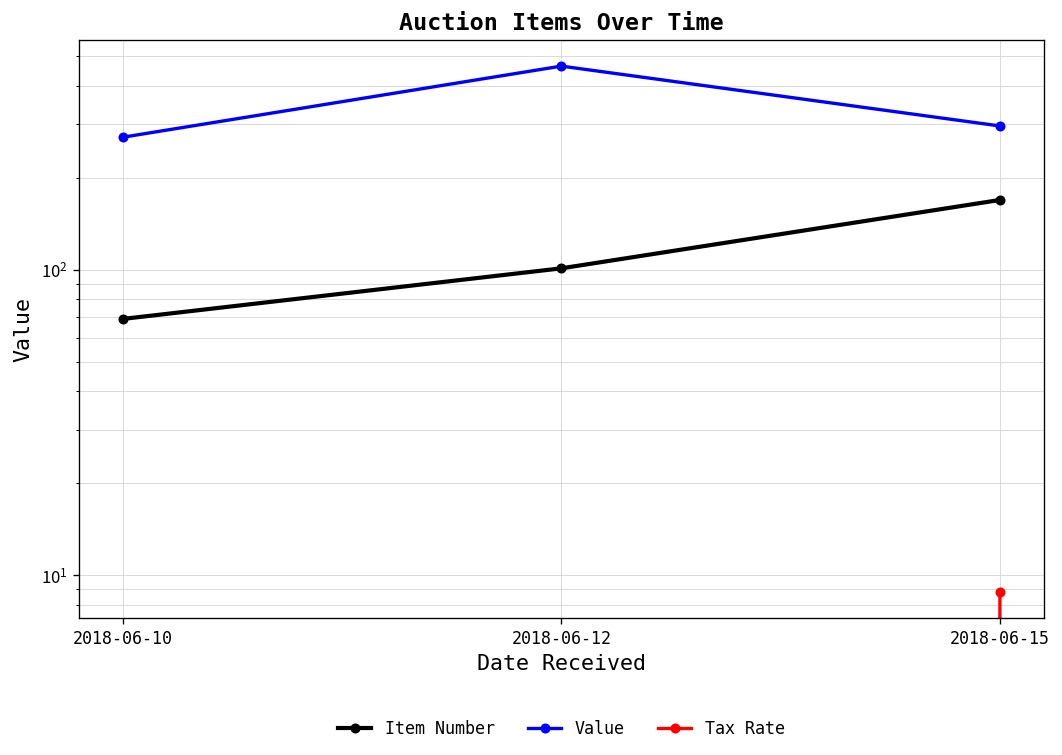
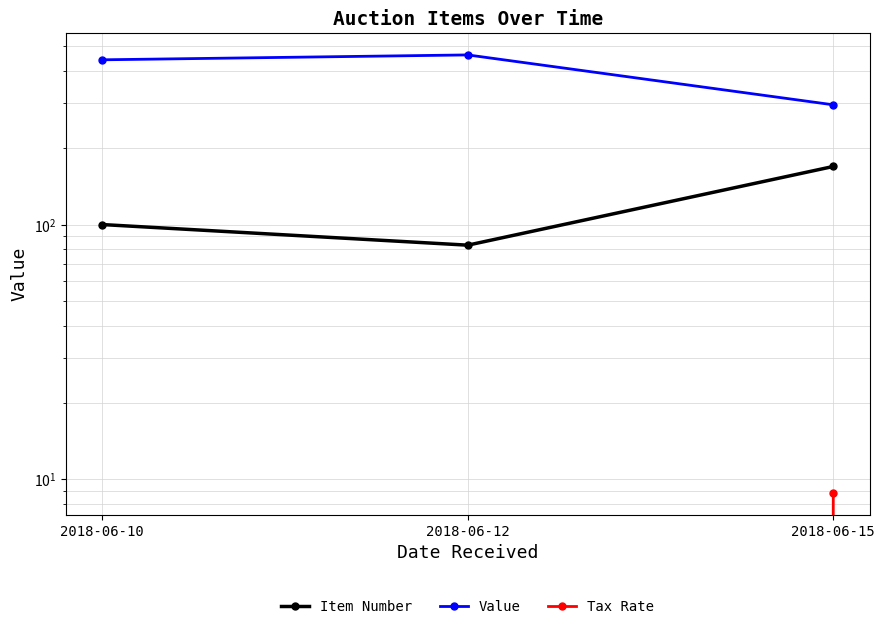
  {
    "Item Number": {
-     "2018-06-10": 69,
-     "2018-06-12": 101,
+     "2018-06-10": 100,
+     "2018-06-12": 83,
      "2018-06-15": 170
    },
    "Value": {
-     "2018-06-10": 270,
+     "2018-06-10": 440,
      "2018-06-12": 460,
      "2018-06-15": 300
    },
    "Tax Rate": {
      "2018-06-15": 9
    }
  }
